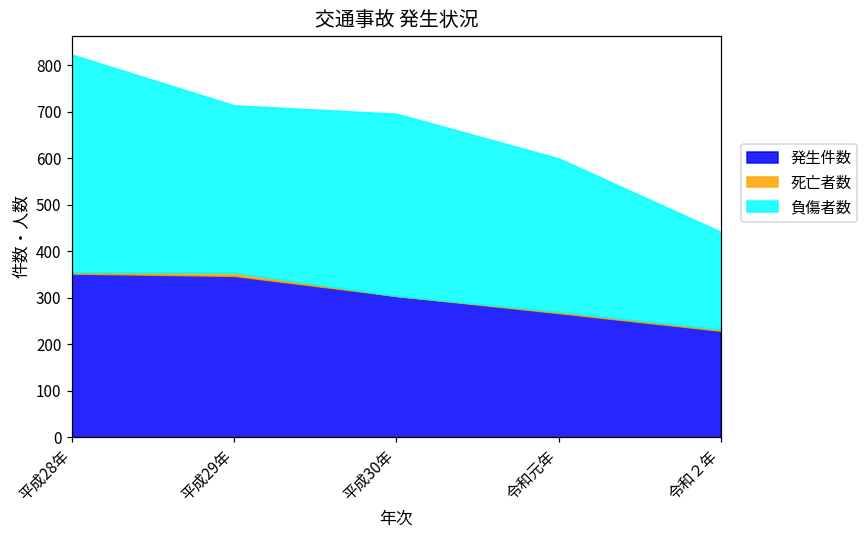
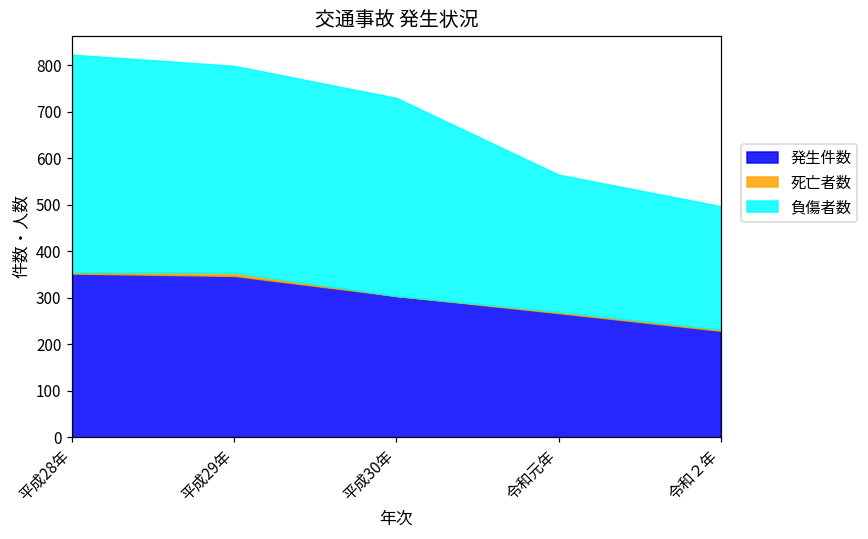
  {
    "発生件数": {
      "平成29年": 350
    },
    "死亡者数": {
      "平成29年": 10
    },
    "負傷者数": {
      "平成28年": 470,
-     "平成29年": 360,
-     "平成30年": 390,
-     "令和元年": 330,
-     "令和２年": 210
+     "平成29年": 450,
+     "平成30年": 430,
+     "令和元年": 300,
+     "令和２年": 270
    }
  }
